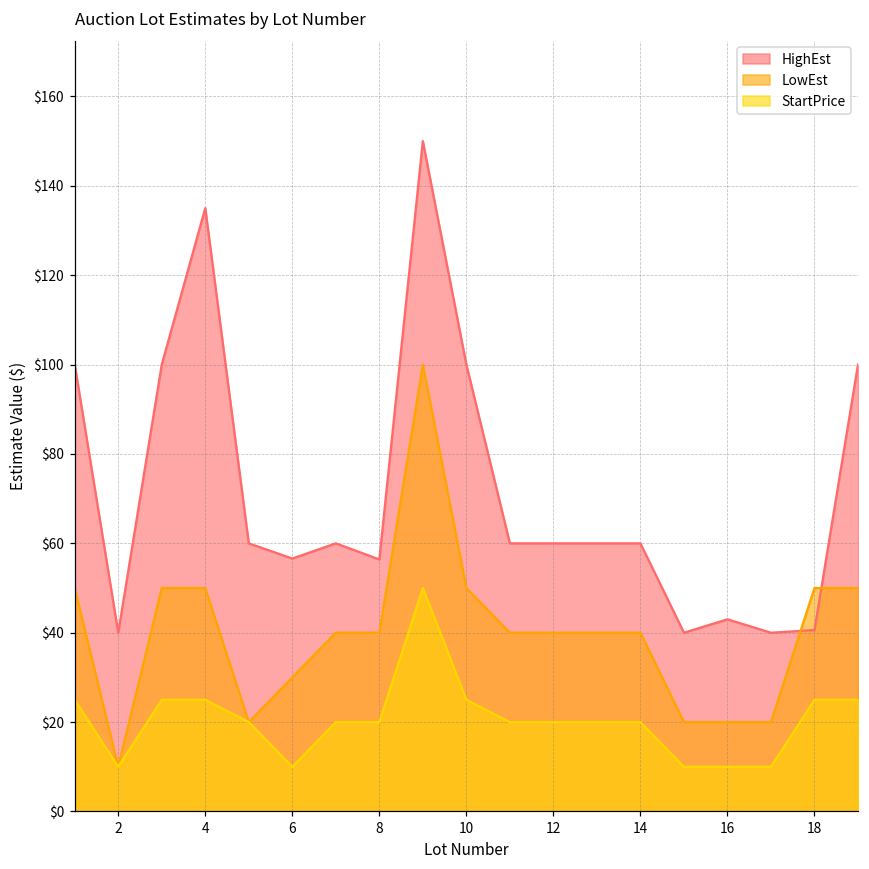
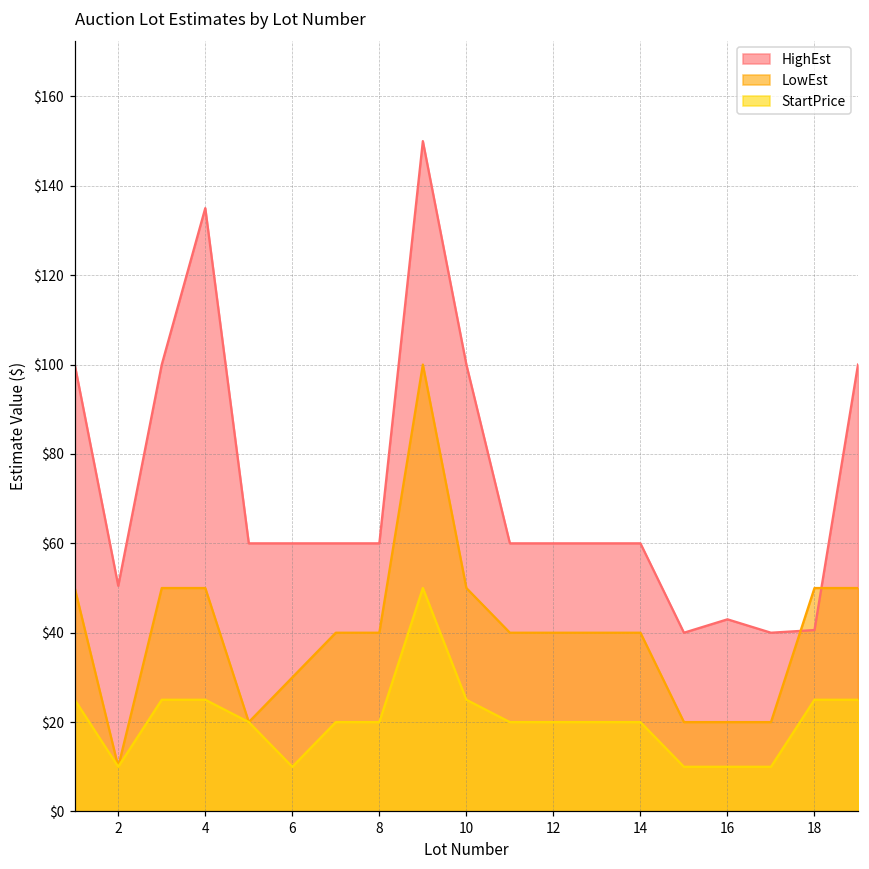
  {
    "HighEst": {
-     "2": "$40",
+     "2": "$51",
      "4": "$135",
-     "6": "$57",
-     "8": "$56",
+     "6": "$60",
+     "8": "$60",
      "10": "$100",
      "12": "$60",
      "14": "$60",
      "16": "$43",
      "18": "$41"
    }
  }
